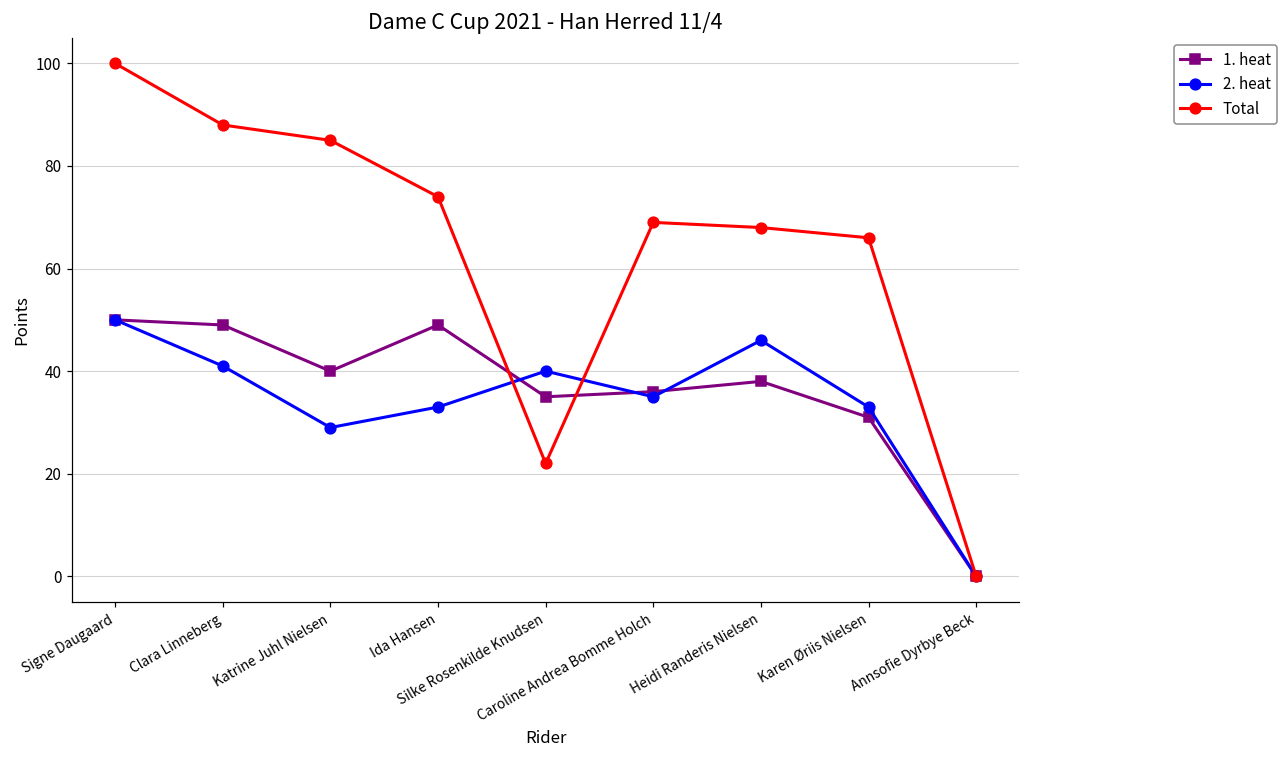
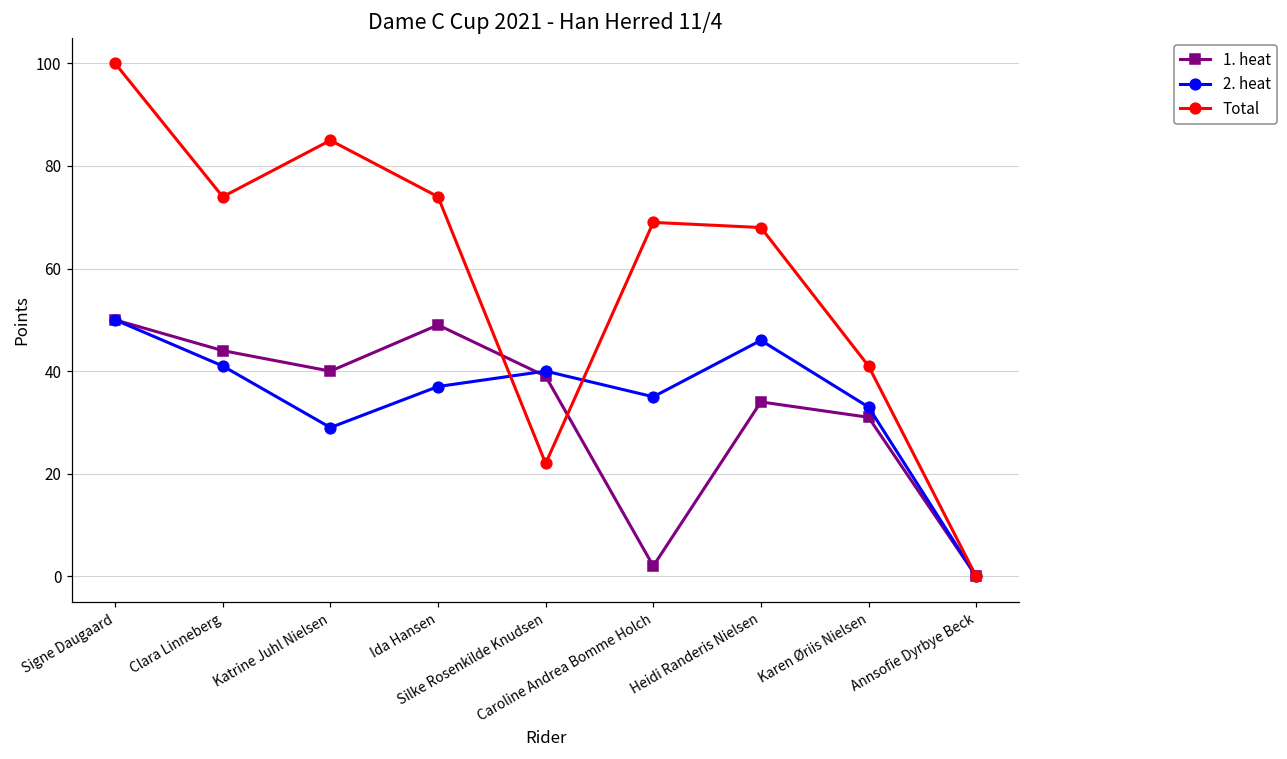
  {
    "1. heat": {
-     "Clara Linneberg": 49,
+     "Clara Linneberg": 44,
      "Katrine Juhl Nielsen": 40,
      "Ida Hansen": 49,
-     "Silke Rosenkilde Knudsen": 35,
-     "Caroline Andrea Bomme Holch": 36,
-     "Heidi Randeris Nielsen": 38,
+     "Silke Rosenkilde Knudsen": 39,
+     "Caroline Andrea Bomme Holch": 2,
+     "Heidi Randeris Nielsen": 34,
      "Karen Øriis Nielsen": 31
    },
    "2. heat": {
      "Clara Linneberg": 41,
      "Katrine Juhl Nielsen": 29,
-     "Ida Hansen": 33,
+     "Ida Hansen": 37,
      "Silke Rosenkilde Knudsen": 40,
      "Caroline Andrea Bomme Holch": 35,
      "Heidi Randeris Nielsen": 46,
      "Karen Øriis Nielsen": 33
    },
    "Total": {
      "Signe Daugaard": 100,
-     "Clara Linneberg": 88,
+     "Clara Linneberg": 74,
      "Katrine Juhl Nielsen": 85,
      "Ida Hansen": 74,
      "Silke Rosenkilde Knudsen": 22,
      "Caroline Andrea Bomme Holch": 69,
      "Heidi Randeris Nielsen": 68,
-     "Karen Øriis Nielsen": 66
+     "Karen Øriis Nielsen": 41
    }
  }
